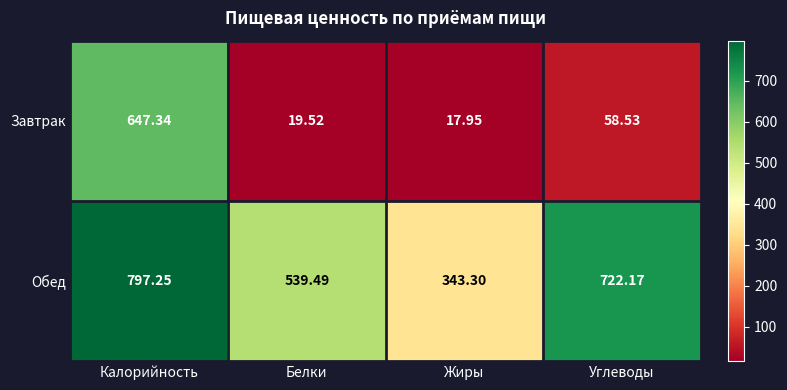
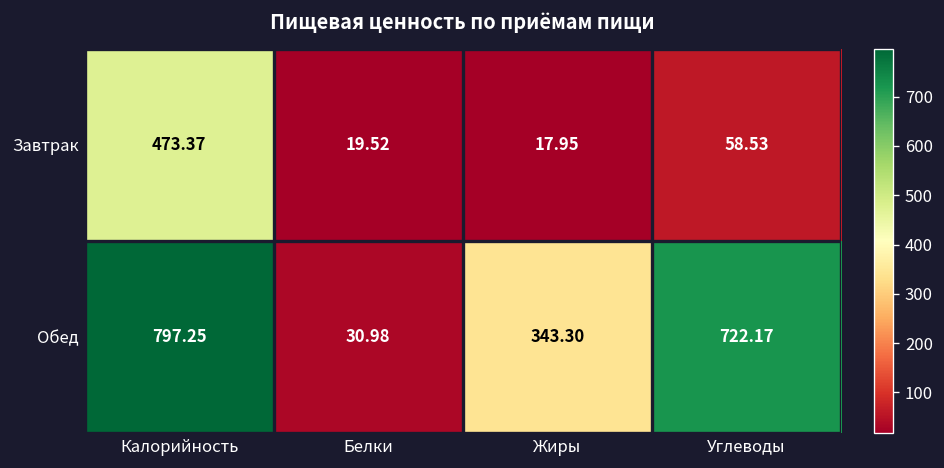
  {
    "Завтрак": {
-     "Калорийность": 647.34,
+     "Калорийность": 473.37,
      "Белки": 19.52,
      "Жиры": 17.95,
      "Углеводы": 58.53
    },
    "Обед": {
      "Калорийность": 797.25,
-     "Белки": 539.49,
+     "Белки": 30.98,
      "Жиры": 343.30,
      "Углеводы": 722.17
    }
  }
